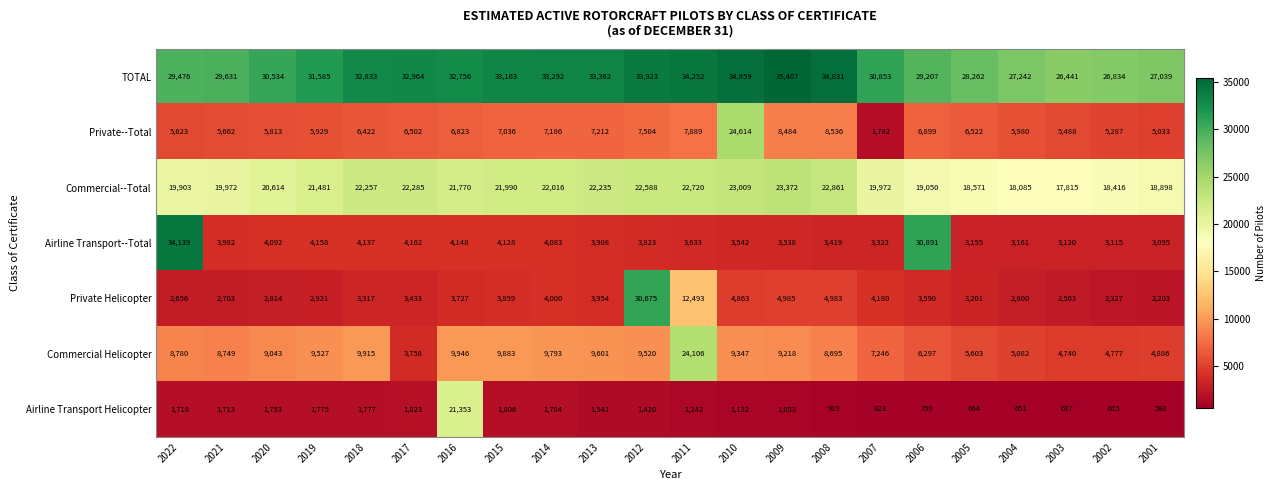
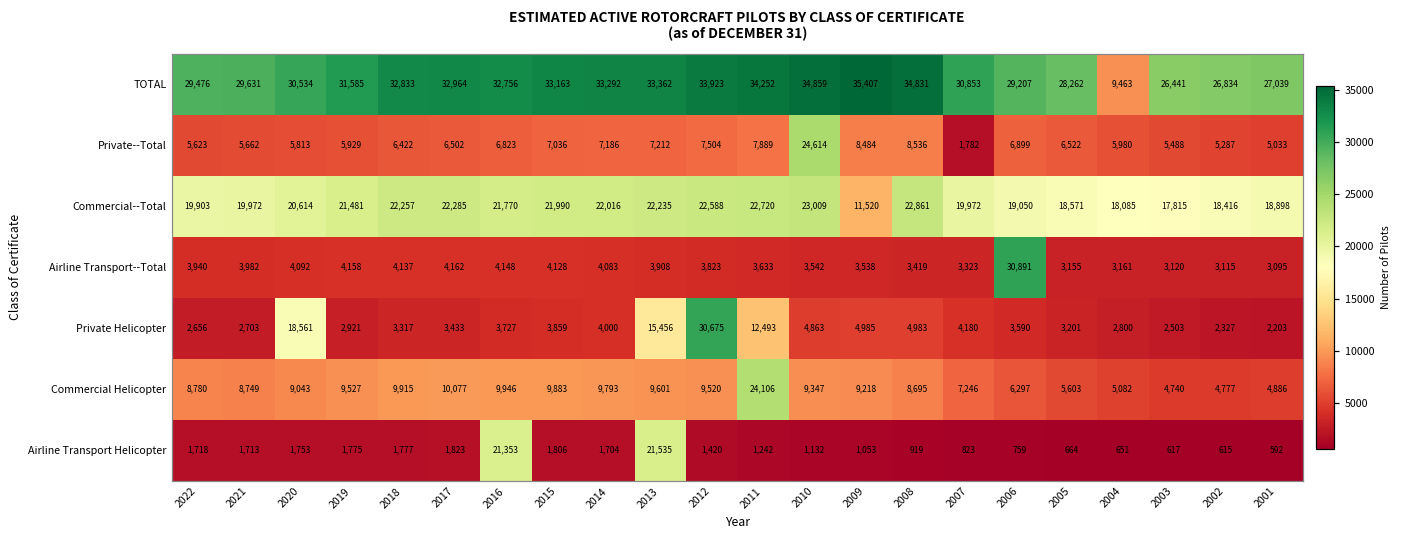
  {
    "TOTAL": {
      "2022": "29,476",
      "2021": "29,631",
      "2020": "30,534",
      "2019": "31,585",
      "2018": "32,833",
      "2017": "32,964",
      "2016": "32,756",
      "2015": "33,163",
      "2014": "33,292",
      "2013": "33,362",
      "2012": "33,923",
      "2011": "34,252",
      "2010": "34,859",
      "2009": "35,407",
      "2008": "34,831",
      "2007": "30,853",
      "2006": "29,207",
      "2005": "28,262",
-     "2004": "27,242",
+     "2004": "9,463",
      "2003": "26,441",
      "2002": "26,834",
      "2001": "27,039"
    },
    "Private--Total": {
      "2022": "5,623",
      "2021": "5,662",
      "2020": "5,813",
      "2019": "5,929",
      "2018": "6,422",
      "2017": "6,502",
      "2016": "6,823",
      "2015": "7,036",
      "2014": "7,186",
      "2013": "7,212",
      "2012": "7,504",
      "2011": "7,889",
      "2010": "24,614",
      "2009": "8,484",
      "2008": "8,536",
      "2007": "1,782",
      "2006": "6,899",
      "2005": "6,522",
      "2004": "5,980",
      "2003": "5,488",
      "2002": "5,287",
      "2001": "5,033"
    },
    "Commercial--Total": {
      "2022": "19,903",
      "2021": "19,972",
      "2020": "20,614",
      "2019": "21,481",
      "2018": "22,257",
      "2017": "22,285",
      "2016": "21,770",
      "2015": "21,990",
      "2014": "22,016",
      "2013": "22,235",
      "2012": "22,588",
      "2011": "22,720",
      "2010": "23,009",
-     "2009": "23,372",
+     "2009": "11,520",
      "2008": "22,861",
      "2007": "19,972",
      "2006": "19,050",
      "2005": "18,571",
      "2004": "18,085",
      "2003": "17,815",
      "2002": "18,416",
      "2001": "18,898"
    },
    "Airline Transport--Total": {
-     "2022": "34,139",
+     "2022": "3,940",
      "2021": "3,982",
      "2020": "4,092",
      "2019": "4,158",
      "2018": "4,137",
      "2017": "4,162",
      "2016": "4,148",
      "2015": "4,128",
      "2014": "4,083",
      "2013": "3,908",
      "2012": "3,823",
      "2011": "3,633",
      "2010": "3,542",
      "2009": "3,538",
      "2008": "3,419",
      "2007": "3,323",
      "2006": "30,891",
      "2005": "3,155",
      "2004": "3,161",
      "2003": "3,120",
      "2002": "3,115",
      "2001": "3,095"
    },
    "Private Helicopter": {
      "2022": "2,656",
      "2021": "2,703",
-     "2020": "2,814",
+     "2020": "18,561",
      "2019": "2,921",
      "2018": "3,317",
      "2017": "3,433",
      "2016": "3,727",
      "2015": "3,859",
      "2014": "4,000",
-     "2013": "3,954",
+     "2013": "15,456",
      "2012": "30,675",
      "2011": "12,493",
      "2010": "4,863",
      "2009": "4,985",
      "2008": "4,983",
      "2007": "4,180",
      "2006": "3,590",
      "2005": "3,201",
      "2004": "2,800",
      "2003": "2,503",
      "2002": "2,327",
      "2001": "2,203"
    },
    "Commercial Helicopter": {
      "2022": "8,780",
      "2021": "8,749",
      "2020": "9,043",
      "2019": "9,527",
      "2018": "9,915",
-     "2017": "3,758",
+     "2017": "10,077",
      "2016": "9,946",
      "2015": "9,883",
      "2014": "9,793",
      "2013": "9,601",
      "2012": "9,520",
      "2011": "24,106",
      "2010": "9,347",
      "2009": "9,218",
      "2008": "8,695",
      "2007": "7,246",
      "2006": "6,297",
      "2005": "5,603",
      "2004": "5,082",
      "2003": "4,740",
      "2002": "4,777",
      "2001": "4,886"
    },
    "Airline Transport Helicopter": {
      "2022": "1,718",
      "2021": "1,713",
      "2020": "1,753",
      "2019": "1,775",
      "2018": "1,777",
      "2017": "1,823",
      "2016": "21,353",
      "2015": "1,806",
      "2014": "1,704",
-     "2013": "1,541",
+     "2013": "21,535",
      "2012": "1,420",
      "2011": "1,242",
      "2010": "1,132",
      "2009": "1,053",
      "2008": "919",
      "2007": "823",
      "2006": "759",
      "2005": "664",
      "2004": "651",
      "2003": "617",
      "2002": "615",
      "2001": "592"
    }
  }
